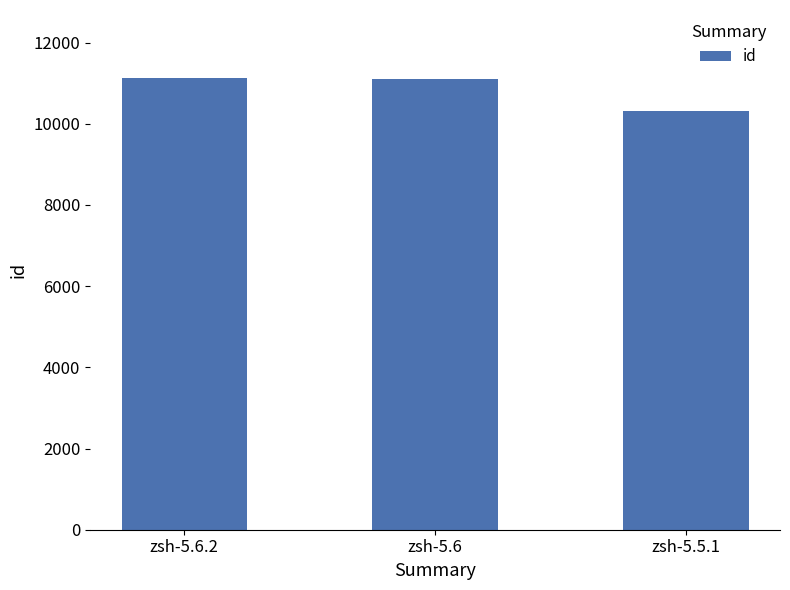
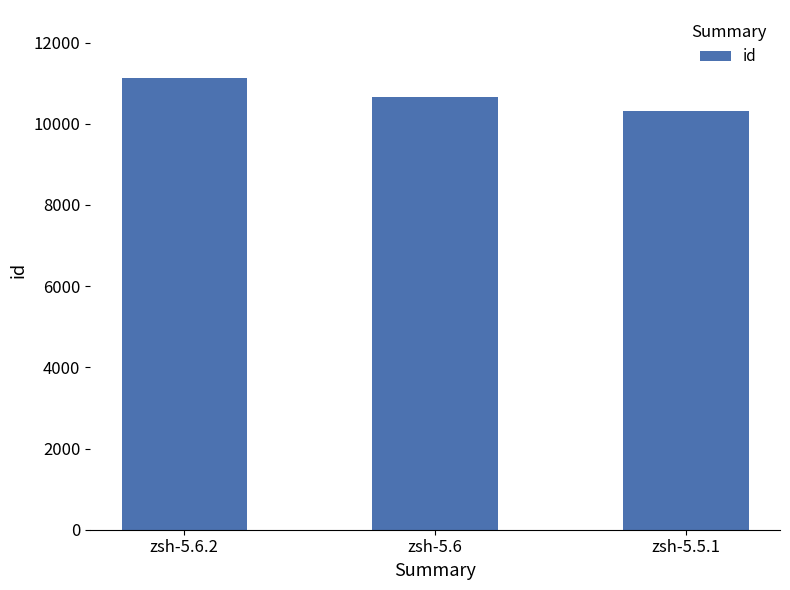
  {
    "zsh-5.6.2": 11100,
-   "zsh-5.6": 11100,
+   "zsh-5.6": 10700,
    "zsh-5.5.1": 10300
  }
